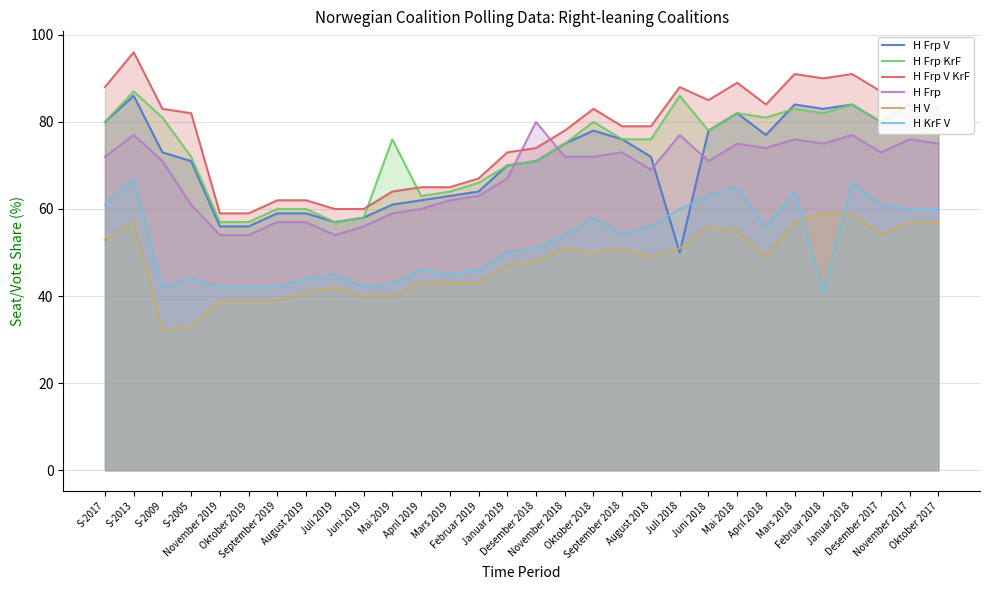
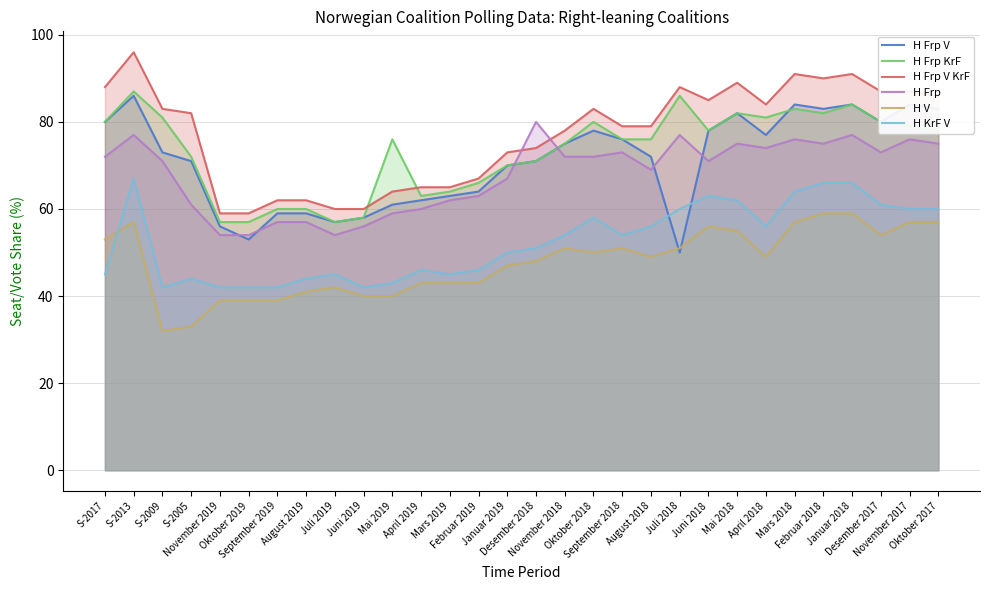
  {
    "H Frp V": {
      "S-2013": 86,
      "S-2009": 73,
      "S-2005": 71,
      "November 2019": 56,
-     "Oktober 2019": 56,
+     "Oktober 2019": 53,
      "September 2019": 59,
      "August 2019": 59,
      "Mai 2019": 61,
      "April 2019": 62,
      "Mars 2019": 63,
      "Februar 2019": 64,
      "Oktober 2018": 78,
      "August 2018": 72,
      "Juli 2018": 50,
      "April 2018": 77,
      "Mars 2018": 84,
      "Februar 2018": 83
    },
    "H Frp KrF": {
      "S-2013": 87,
      "S-2009": 81,
      "S-2005": 72,
      "November 2019": 57,
      "Oktober 2019": 57,
      "September 2019": 60,
      "August 2019": 60,
      "Mai 2019": 76,
      "April 2019": 63,
      "Mars 2019": 64,
      "Februar 2019": 66,
      "Oktober 2018": 80,
      "August 2018": 76,
      "Juli 2018": 86,
      "April 2018": 81,
      "Mars 2018": 83,
      "Februar 2018": 82
    },
    "H Frp V KrF": {
      "S-2017": 88,
      "S-2013": 96,
      "S-2009": 83,
      "S-2005": 82,
      "November 2019": 59,
      "Oktober 2019": 59,
      "September 2019": 62,
      "August 2019": 62,
      "Juli 2019": 60,
      "Juni 2019": 60,
      "Mai 2019": 64,
      "April 2019": 65,
      "Mars 2019": 65,
      "Februar 2019": 67,
      "Januar 2019": 73,
      "Desember 2018": 74,
      "November 2018": 78,
      "Oktober 2018": 83,
      "September 2018": 79,
      "August 2018": 79,
      "Juli 2018": 88,
      "Juni 2018": 85,
      "Mai 2018": 89,
      "April 2018": 84,
      "Mars 2018": 91,
      "Februar 2018": 90,
      "Januar 2018": 91
    },
    "H Frp": {
      "S-2017": 72,
      "S-2013": 77,
      "S-2009": 71,
      "S-2005": 61,
      "November 2019": 54,
      "Oktober 2019": 54,
      "September 2019": 57,
      "August 2019": 57,
      "Juli 2019": 54,
      "Juni 2019": 56,
      "Mai 2019": 59,
      "April 2019": 60,
      "Mars 2019": 62,
      "Februar 2019": 63,
      "Januar 2019": 67,
      "Desember 2018": 80,
      "November 2018": 72,
      "Oktober 2018": 72,
      "September 2018": 73,
      "August 2018": 69,
      "Juli 2018": 77,
      "Juni 2018": 71,
      "Mai 2018": 75,
      "April 2018": 74,
      "Mars 2018": 76,
      "Februar 2018": 75,
      "Januar 2018": 77,
      "Desember 2017": 73,
      "November 2017": 76,
      "Oktober 2017": 75
    },
    "H V": {
      "S-2017": 53,
      "S-2013": 57,
      "S-2009": 32,
      "S-2005": 33,
      "November 2019": 39,
      "Oktober 2019": 39,
      "September 2019": 39,
      "August 2019": 41,
      "Juli 2019": 42,
      "Juni 2019": 40,
      "Mai 2019": 40,
      "April 2019": 43,
      "Mars 2019": 43,
      "Februar 2019": 43,
      "Januar 2019": 47,
      "Desember 2018": 48,
      "November 2018": 51,
      "Oktober 2018": 50,
      "September 2018": 51,
      "August 2018": 49,
      "Juli 2018": 51,
      "Juni 2018": 56,
      "Mai 2018": 55,
      "April 2018": 49,
      "Mars 2018": 57,
      "Februar 2018": 59,
      "Januar 2018": 59,
      "Desember 2017": 54,
      "November 2017": 57,
      "Oktober 2017": 57
    },
    "H KrF V": {
-     "S-2017": 61,
+     "S-2017": 45,
      "S-2013": 67,
      "S-2009": 42,
      "S-2005": 44,
      "November 2019": 42,
      "Oktober 2019": 42,
      "September 2019": 42,
      "August 2019": 44,
      "Juli 2019": 45,
      "Juni 2019": 42,
      "Mai 2019": 43,
      "April 2019": 46,
      "Mars 2019": 45,
      "Februar 2019": 46,
      "Januar 2019": 50,
      "Desember 2018": 51,
      "November 2018": 54,
      "Oktober 2018": 58,
      "September 2018": 54,
      "August 2018": 56,
      "Juli 2018": 60,
      "Juni 2018": 63,
-     "Mai 2018": 65,
+     "Mai 2018": 62,
      "April 2018": 56,
      "Mars 2018": 64,
-     "Februar 2018": 41,
+     "Februar 2018": 66,
      "Januar 2018": 66,
      "Desember 2017": 61,
      "November 2017": 60,
      "Oktober 2017": 60
    }
  }
